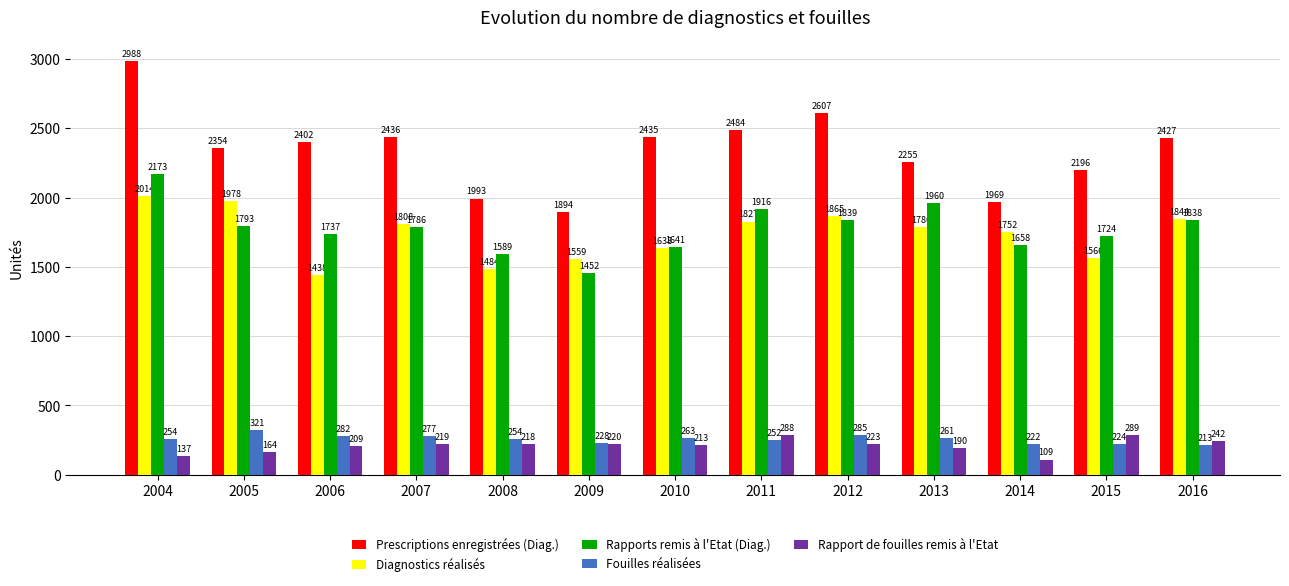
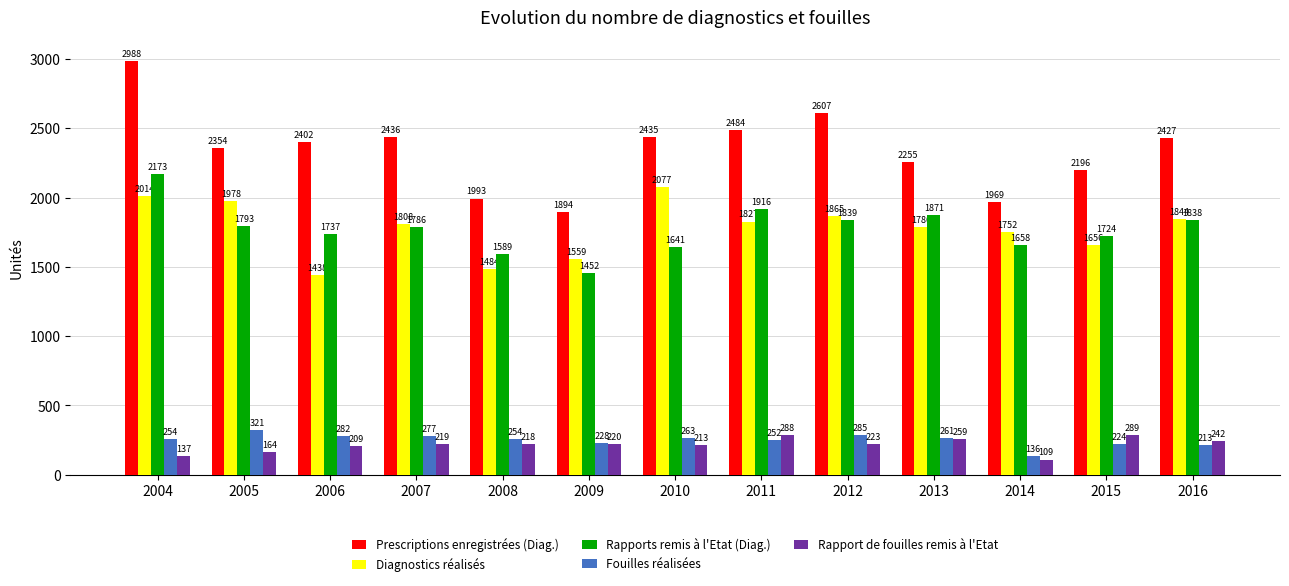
  {
    "Prescriptions enregistrées (Diag.)": {
      "2004": 2988,
      "2005": 2354,
      "2006": 2402,
      "2007": 2436,
      "2008": 1993,
      "2009": 1894,
      "2010": 2435,
      "2011": 2484,
      "2012": 2607,
      "2013": 2255,
      "2014": 1969,
      "2015": 2196,
      "2016": 2427
    },
    "Diagnostics réalisés": {
      "2004": 2014,
      "2005": 1978,
      "2006": 1438,
      "2008": 1484,
      "2009": 1559,
-     "2010": 1638,
+     "2010": 2077,
      "2011": 1827,
      "2013": 1786,
      "2014": 1752,
-     "2015": 1566
+     "2015": 1656
    },
    "Rapports remis à l'Etat (Diag.)": {
      "2004": 2173,
      "2005": 1793,
      "2006": 1737,
      "2008": 1589,
      "2009": 1452,
      "2010": 1641,
      "2011": 1916,
-     "2013": 1960,
+     "2013": 1871,
      "2014": 1658,
      "2015": 1724
    },
    "Fouilles réalisées": {
      "2004": 254,
      "2005": 321,
      "2006": 282,
      "2007": 277,
      "2008": 254,
      "2009": 228,
      "2010": 263,
      "2011": 252,
      "2012": 285,
      "2013": 261,
-     "2014": 222,
+     "2014": 136,
      "2015": 224,
      "2016": 213
    },
    "Rapport de fouilles remis à l'Etat": {
      "2004": 137,
      "2005": 164,
      "2006": 209,
      "2007": 219,
      "2008": 218,
      "2009": 220,
      "2010": 213,
      "2011": 288,
      "2012": 223,
-     "2013": 190,
+     "2013": 259,
      "2014": 109,
      "2015": 289,
      "2016": 242
    }
  }
